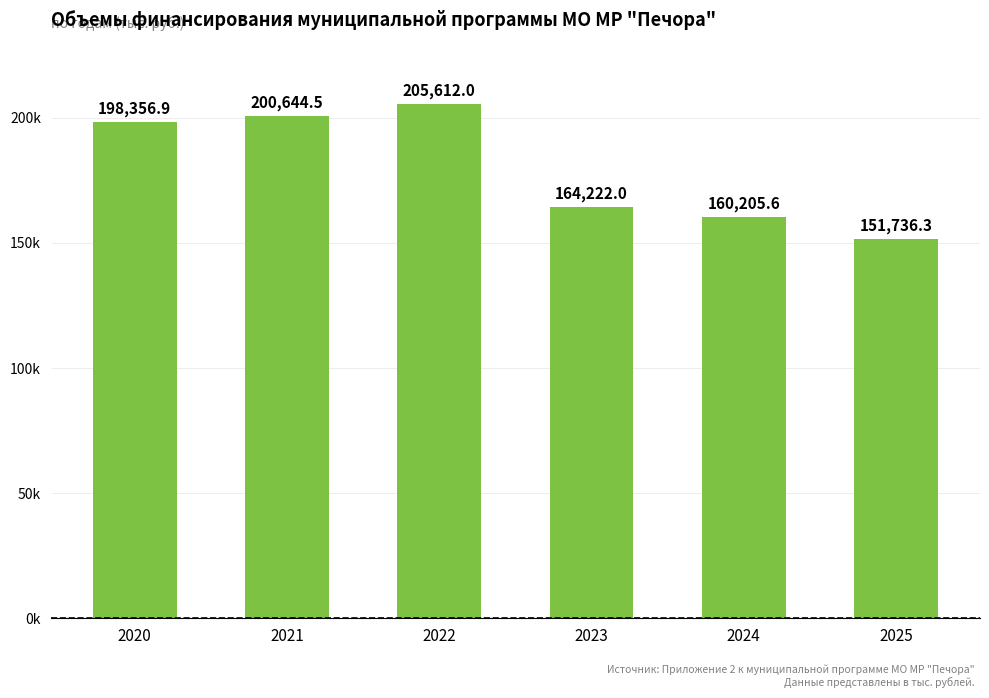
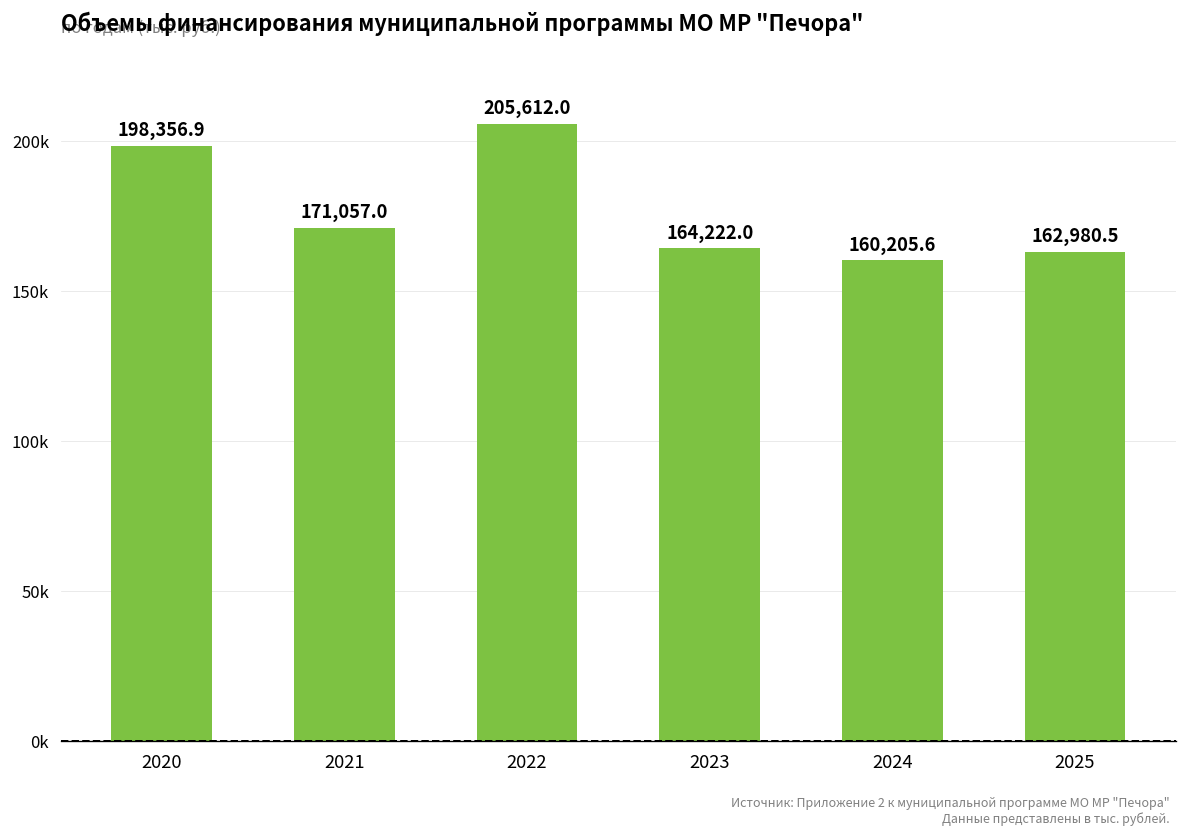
  {
    "2020": "198,356.9",
-   "2021": "200,644.5",
+   "2021": "171,057.0",
    "2022": "205,612.0",
    "2023": "164,222.0",
    "2024": "160,205.6",
-   "2025": "151,736.3"
+   "2025": "162,980.5"
  }
